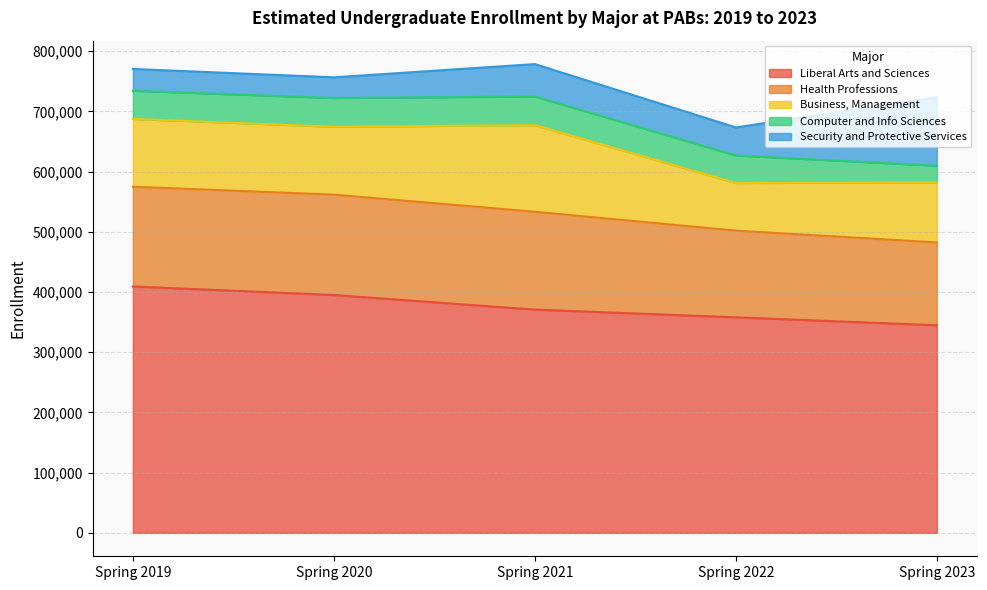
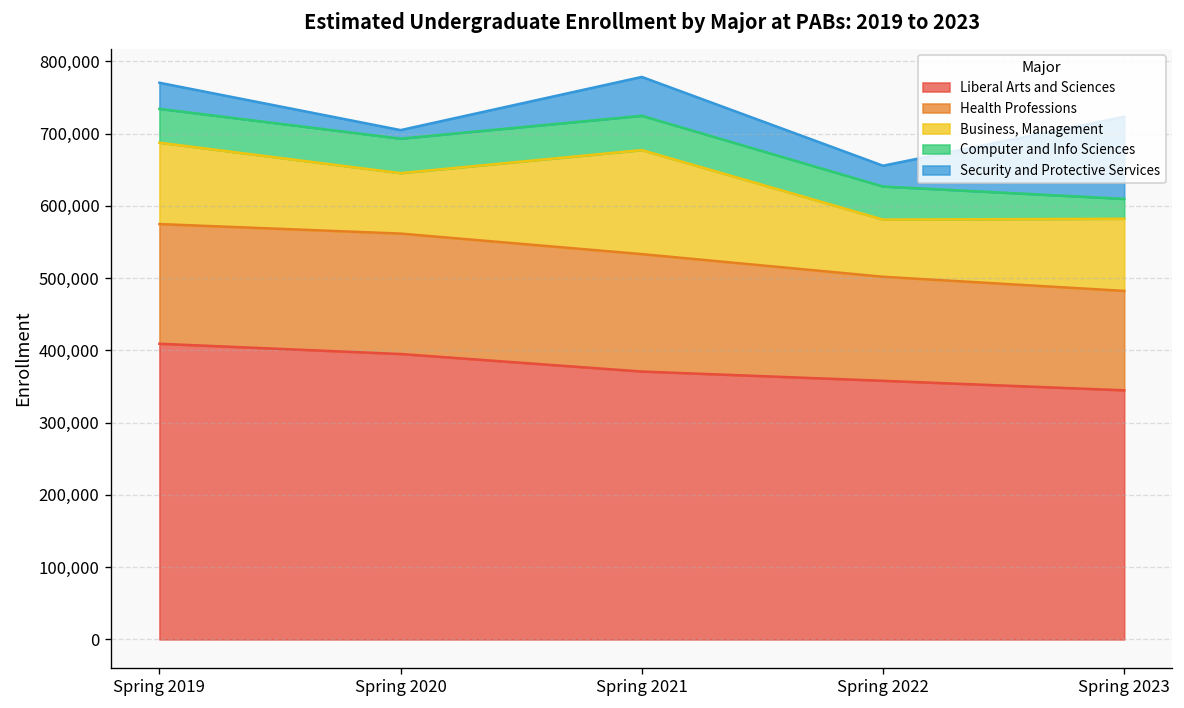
  {
    "Business, Management": {
      "Spring 2019": "110,000",
-     "Spring 2020": "110,000",
+     "Spring 2020": "80,000",
      "Spring 2021": "140,000",
      "Spring 2022": "80,000",
      "Spring 2023": "100,000"
    },
    "Computer and Info Sciences": {
      "Spring 2019": "50,000",
      "Spring 2020": "50,000",
      "Spring 2021": "50,000",
      "Spring 2022": "50,000",
      "Spring 2023": "30,000"
    },
    "Security and Protective Services": {
      "Spring 2019": "40,000",
-     "Spring 2020": "30,000",
+     "Spring 2020": "10,000",
      "Spring 2021": "50,000",
-     "Spring 2022": "50,000"
+     "Spring 2022": "30,000"
    }
  }
